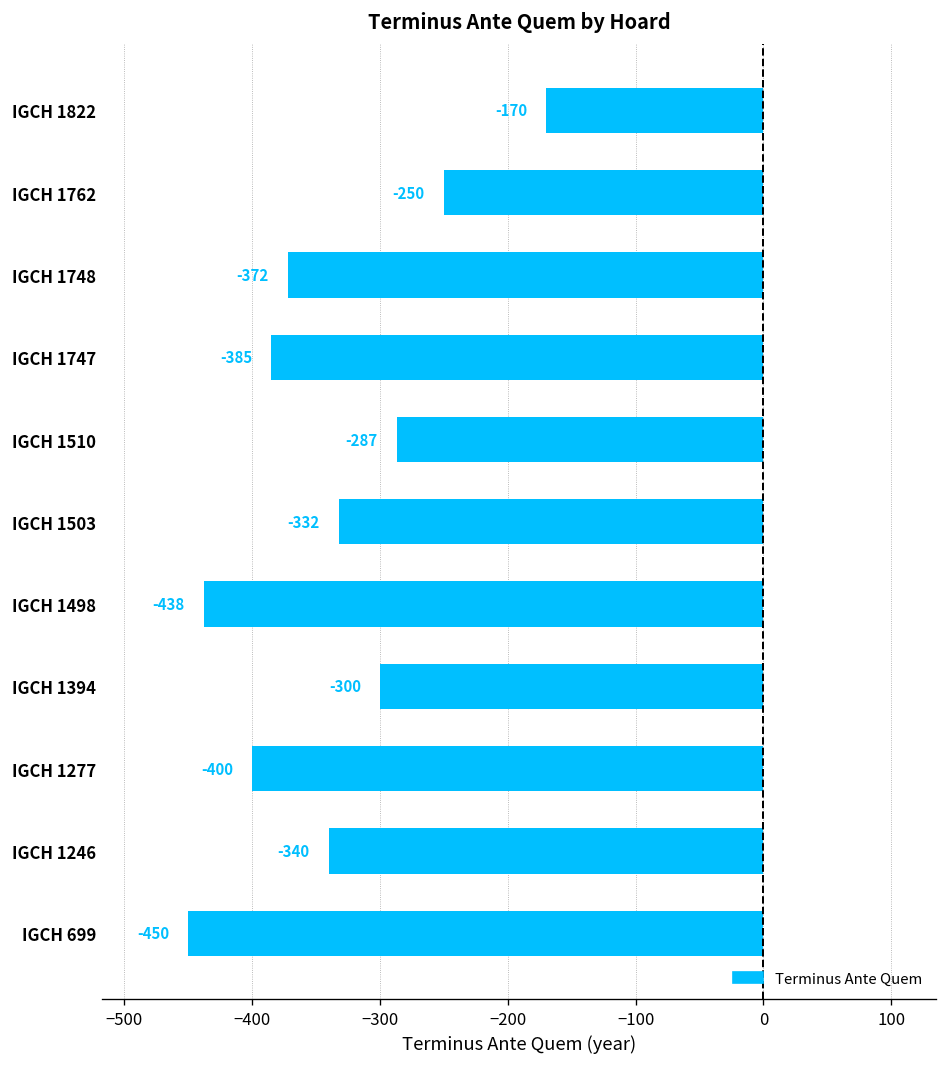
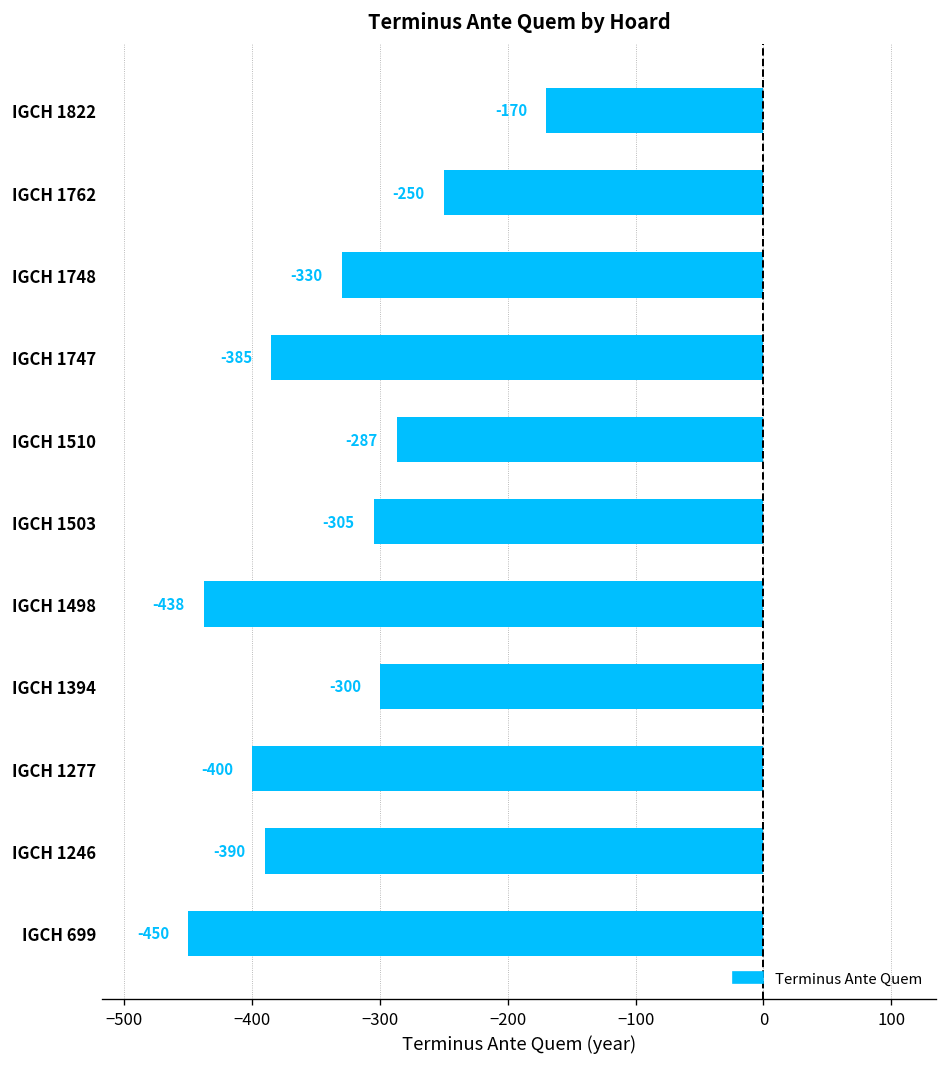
  {
    "IGCH 1822": -170,
    "IGCH 1762": -250,
-   "IGCH 1748": -372,
+   "IGCH 1748": -330,
    "IGCH 1747": -385,
    "IGCH 1510": -287,
-   "IGCH 1503": -332,
+   "IGCH 1503": -305,
    "IGCH 1498": -438,
    "IGCH 1394": -300,
    "IGCH 1277": -400,
-   "IGCH 1246": -340,
+   "IGCH 1246": -390,
    "IGCH 699": -450
  }
